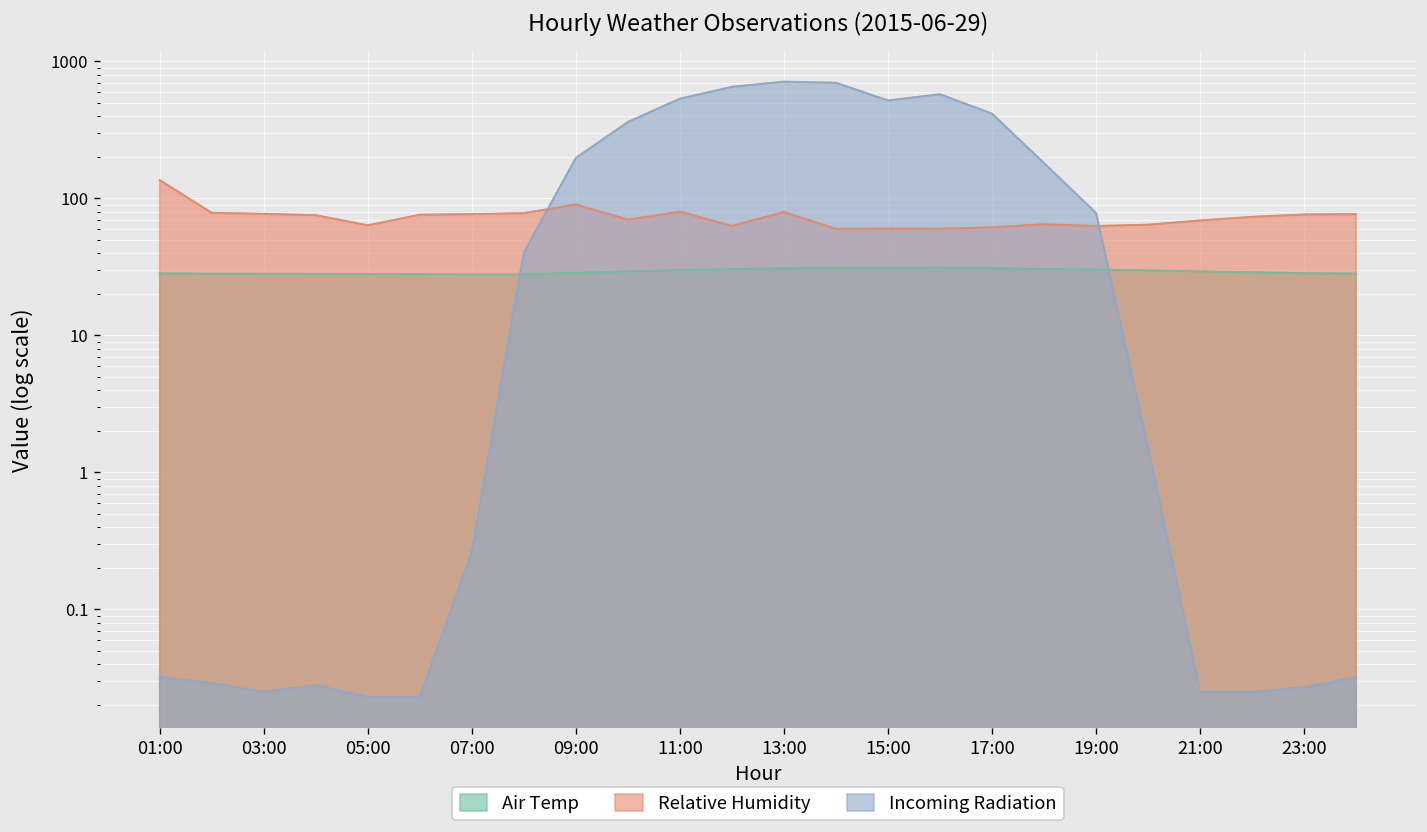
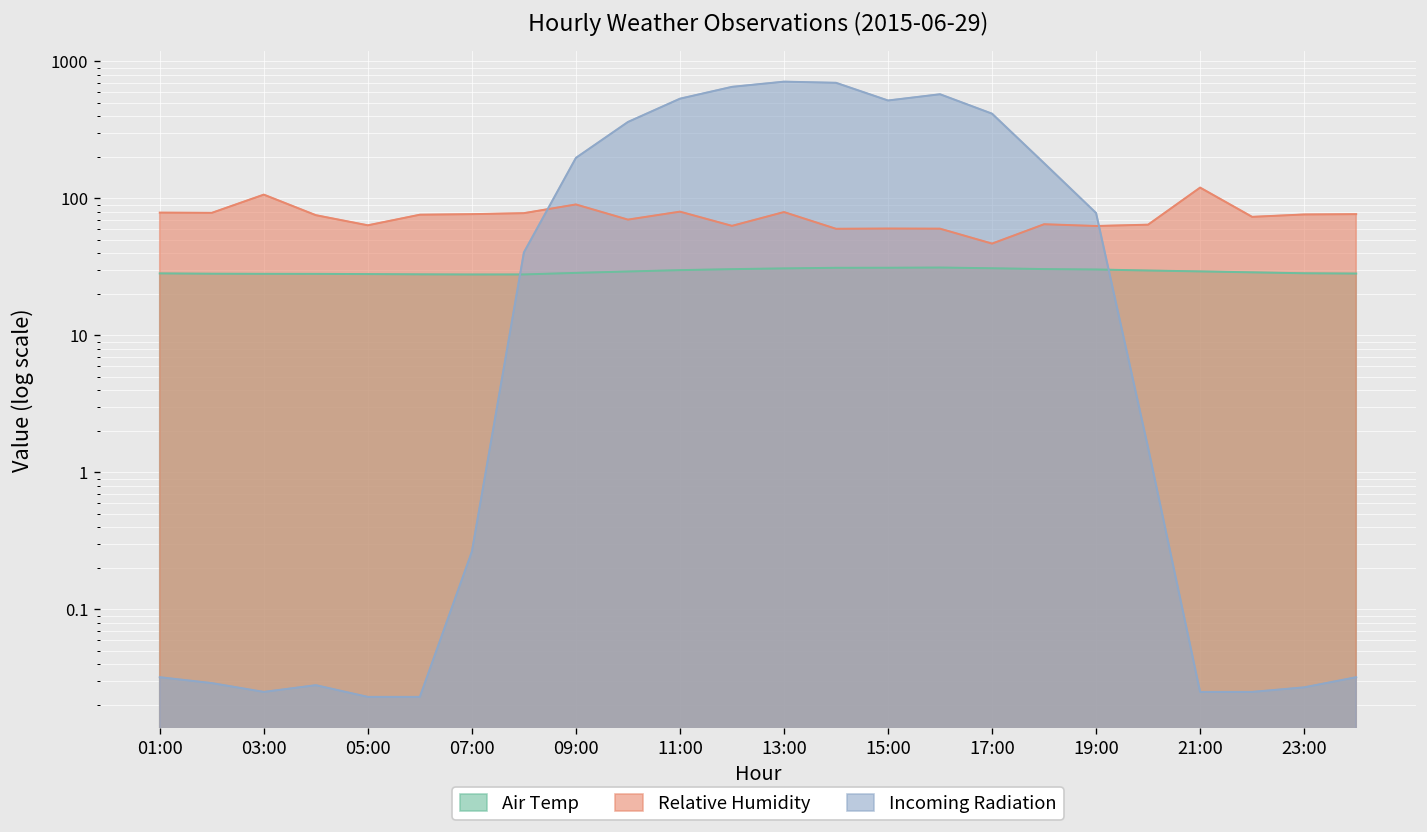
  {
    "Relative Humidity": {
-     "01:00": 140,
-     "03:00": 80,
+     "01:00": 80,
+     "03:00": 110,
      "05:00": 60,
      "07:00": 80,
      "09:00": 90,
      "11:00": 80,
      "13:00": 80,
      "15:00": 60,
-     "17:00": 60,
+     "17:00": 47,
      "19:00": 60,
-     "21:00": 70,
+     "21:00": 120,
      "23:00": 80
    }
  }
